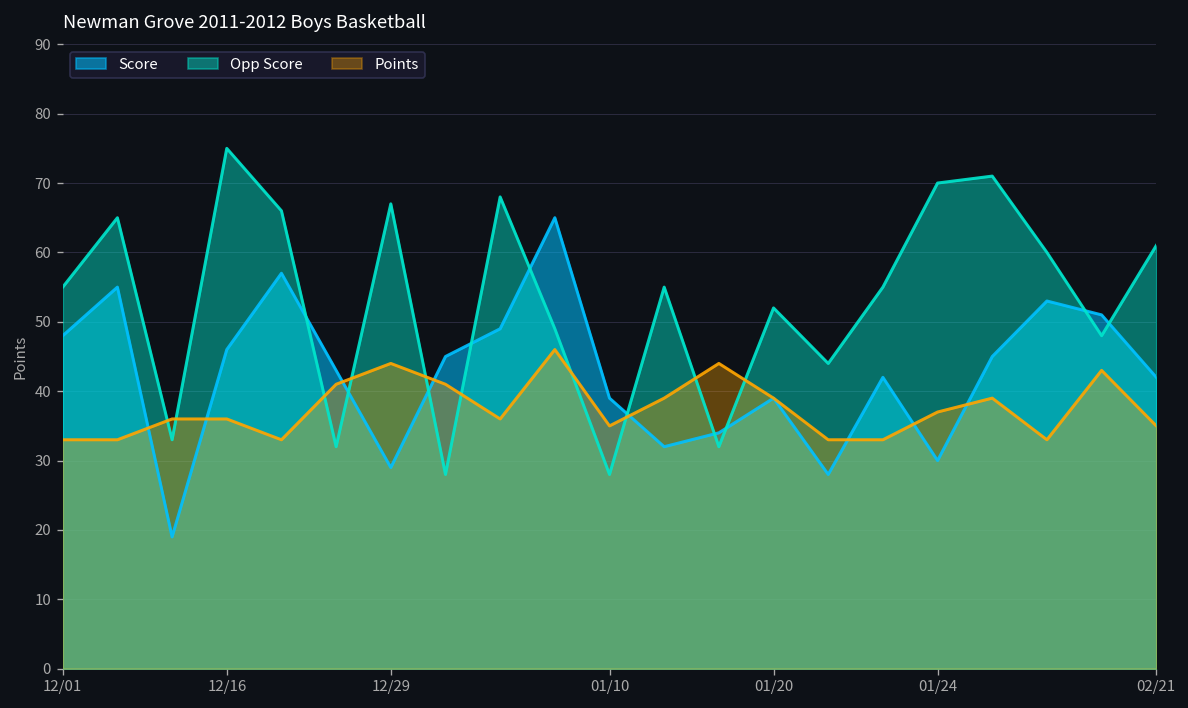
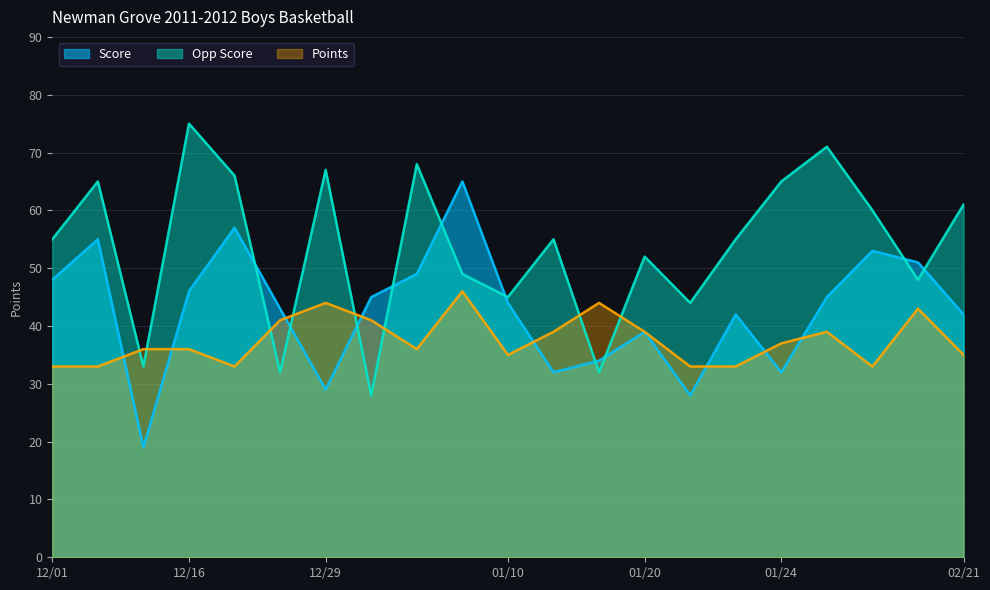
  {
    "Score": {
      "12/01": 48,
      "12/16": 46,
      "12/29": 29,
-     "01/10": 39,
-     "01/24": 30,
+     "01/10": 44,
+     "01/24": 32,
      "02/21": 42
    },
    "Opp Score": {
      "12/01": 55,
      "12/16": 75,
      "12/29": 67,
-     "01/10": 28,
+     "01/10": 45,
      "01/20": 52,
-     "01/24": 70,
+     "01/24": 65,
      "02/21": 61
    },
    "Points": {
      "12/01": 33,
      "12/16": 36,
      "12/29": 44,
      "01/10": 35,
      "01/24": 37,
      "02/21": 35
    }
  }
